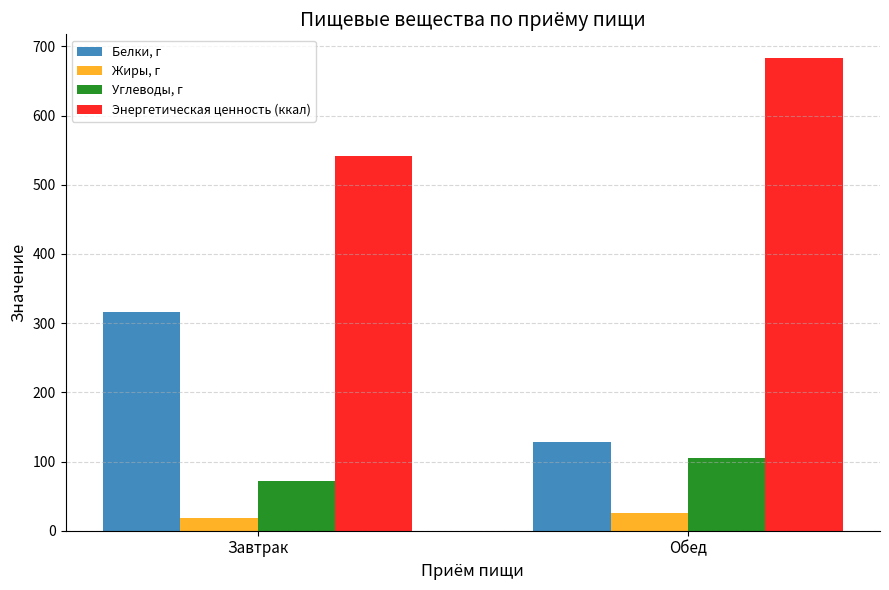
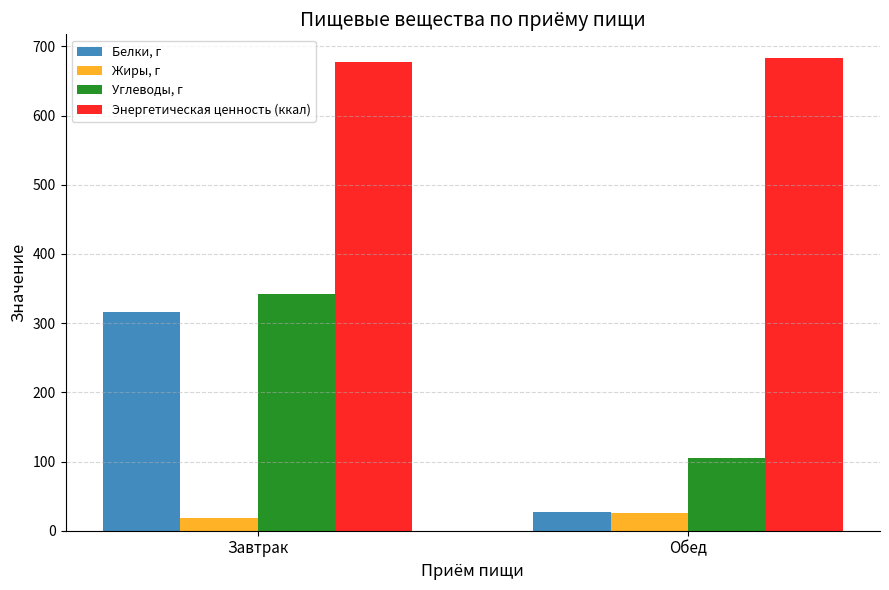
  {
    "Белки, г": {
      "Завтрак": 320,
-     "Обед": 130
+     "Обед": 30
    },
    "Жиры, г": {
      "Завтрак": 20,
      "Обед": 30
    },
    "Углеводы, г": {
-     "Завтрак": 70,
+     "Завтрак": 340,
      "Обед": 110
    },
    "Энергетическая ценность (ккал)": {
-     "Завтрак": 540,
+     "Завтрак": 680,
      "Обед": 680
    }
  }
